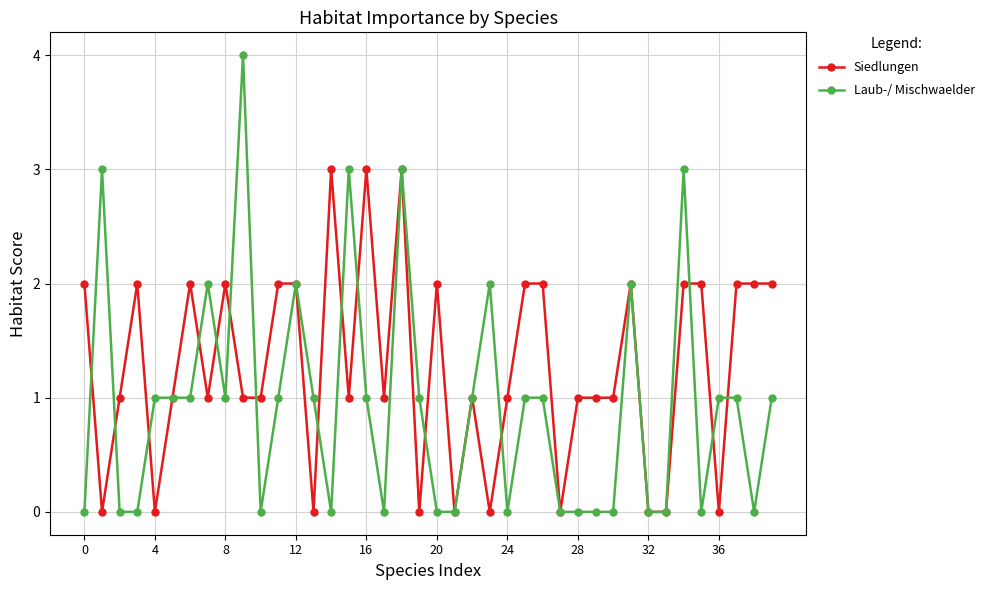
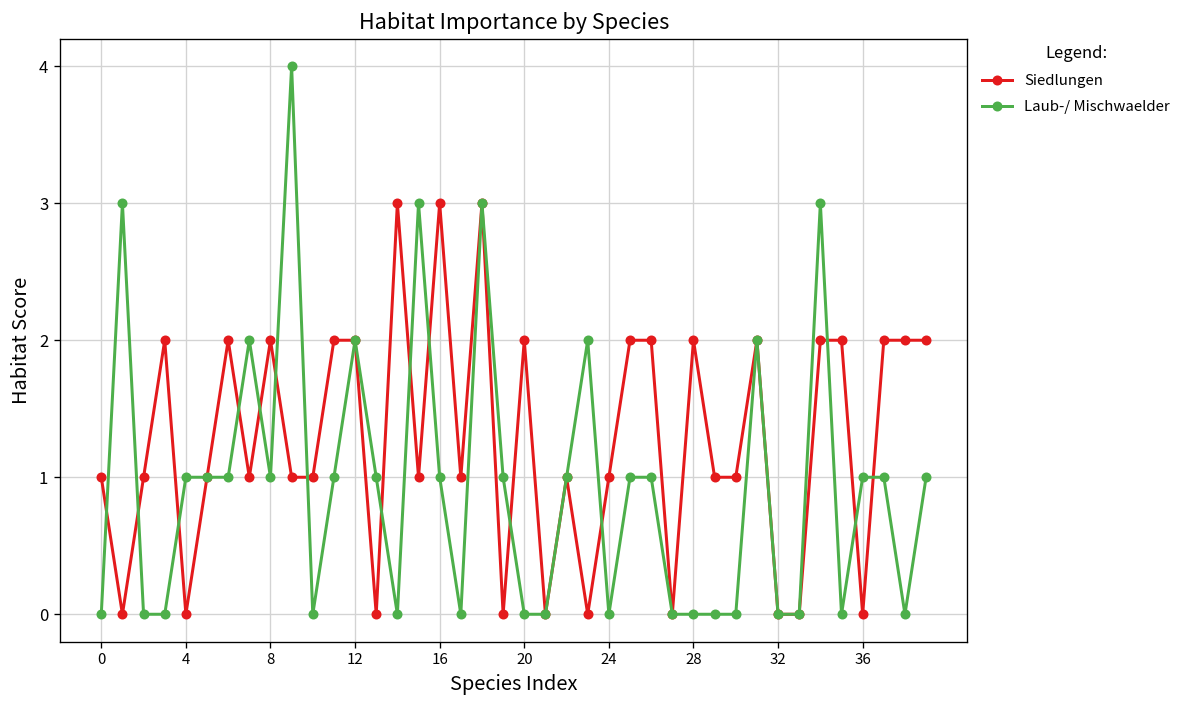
  {
    "Siedlungen": {
-     "0": 2,
+     "0": 1,
      "4": 0,
      "8": 2,
      "16": 3,
      "20": 2,
      "24": 1,
-     "28": 1,
+     "28": 2,
      "36": 0
    },
    "Laub-/ Mischwaelder": {
      "0": 0,
      "4": 1,
      "8": 1,
      "16": 1,
      "20": 0,
      "24": 0,
      "28": 0,
      "36": 1
    }
  }
